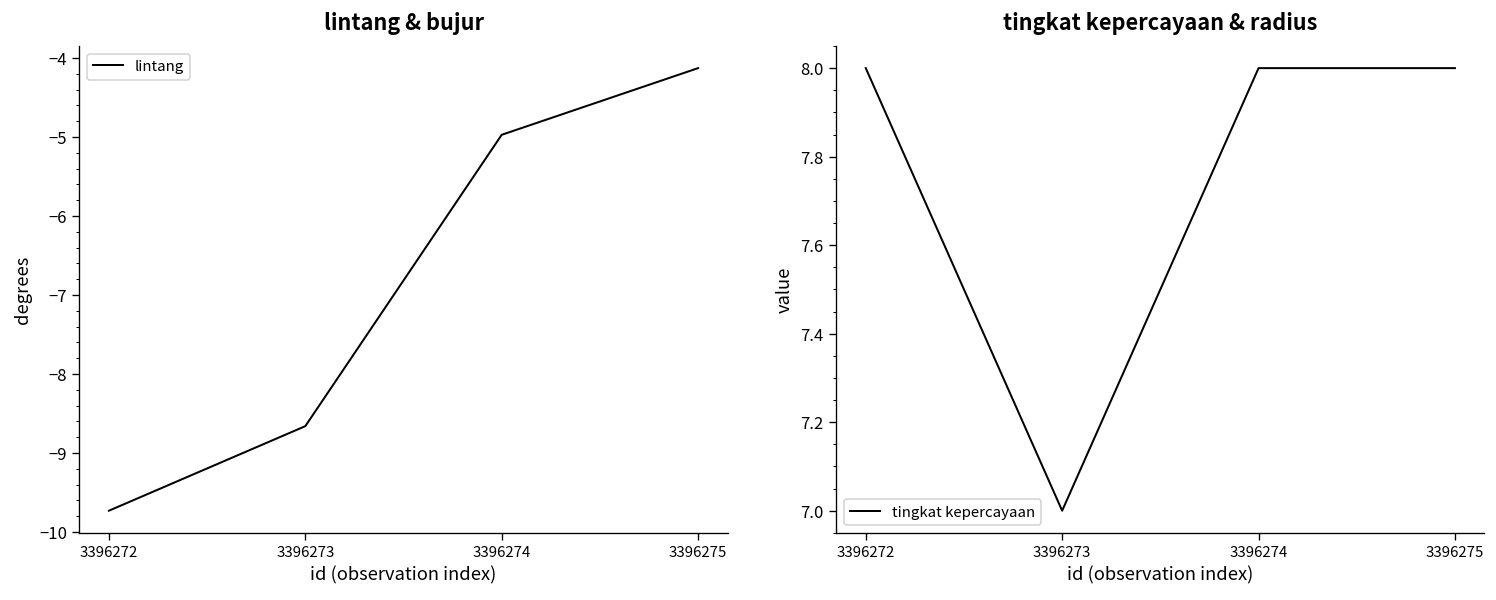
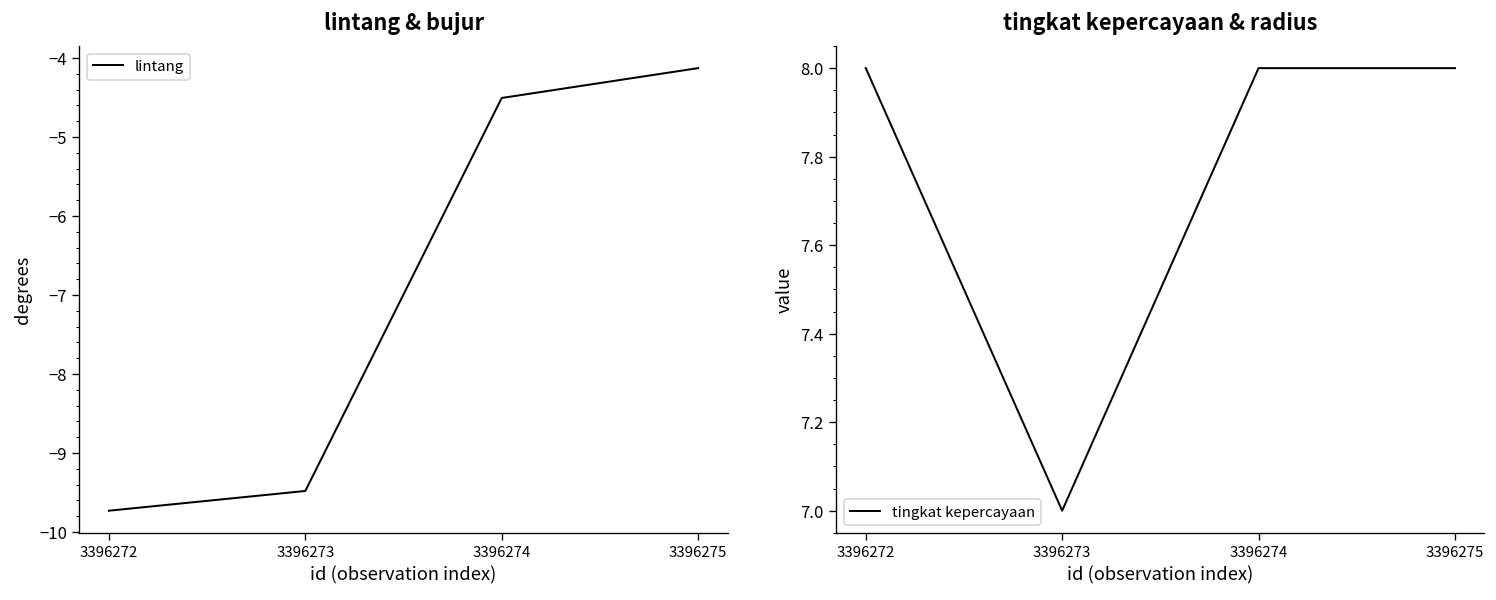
  {
    "lintang & bujur": {
      "3396272": -9.7,
-     "3396273": -8.7,
-     "3396274": -5.0,
+     "3396273": -9.5,
+     "3396274": -4.5,
      "3396275": -4.1
    },
    "tingkat kepercayaan & radius": {
      "3396272": 8.00,
      "3396273": 7.00,
      "3396274": 8.00,
      "3396275": 8.00
    }
  }
